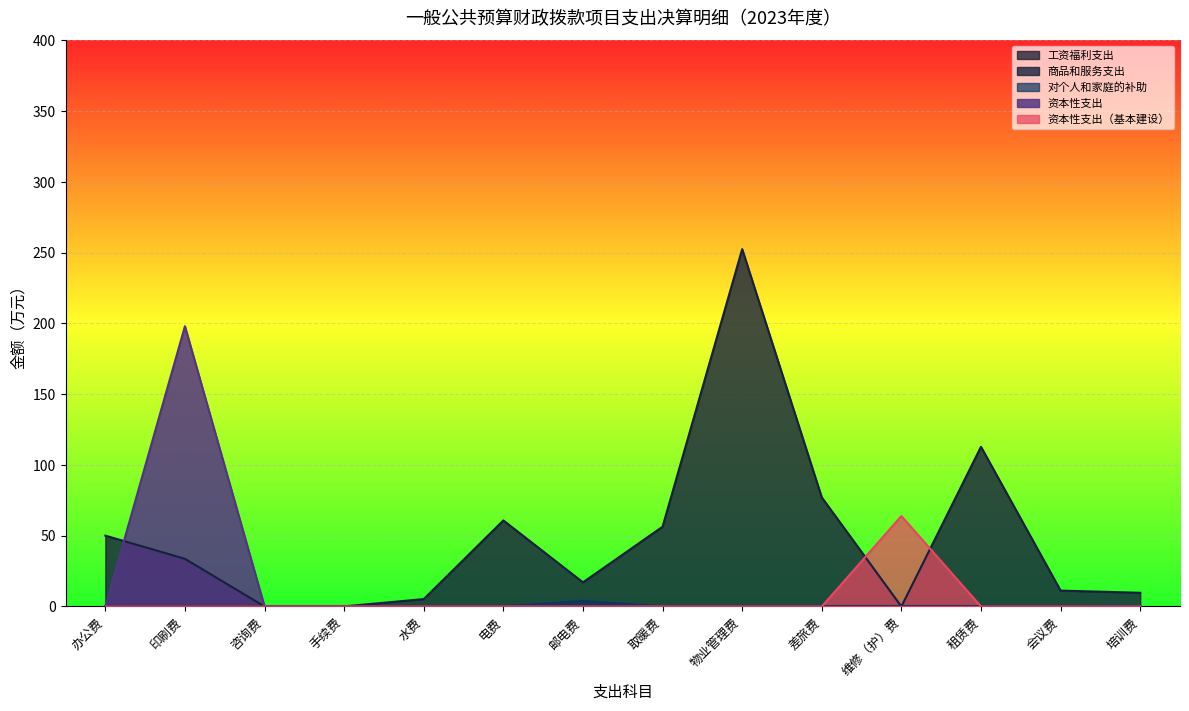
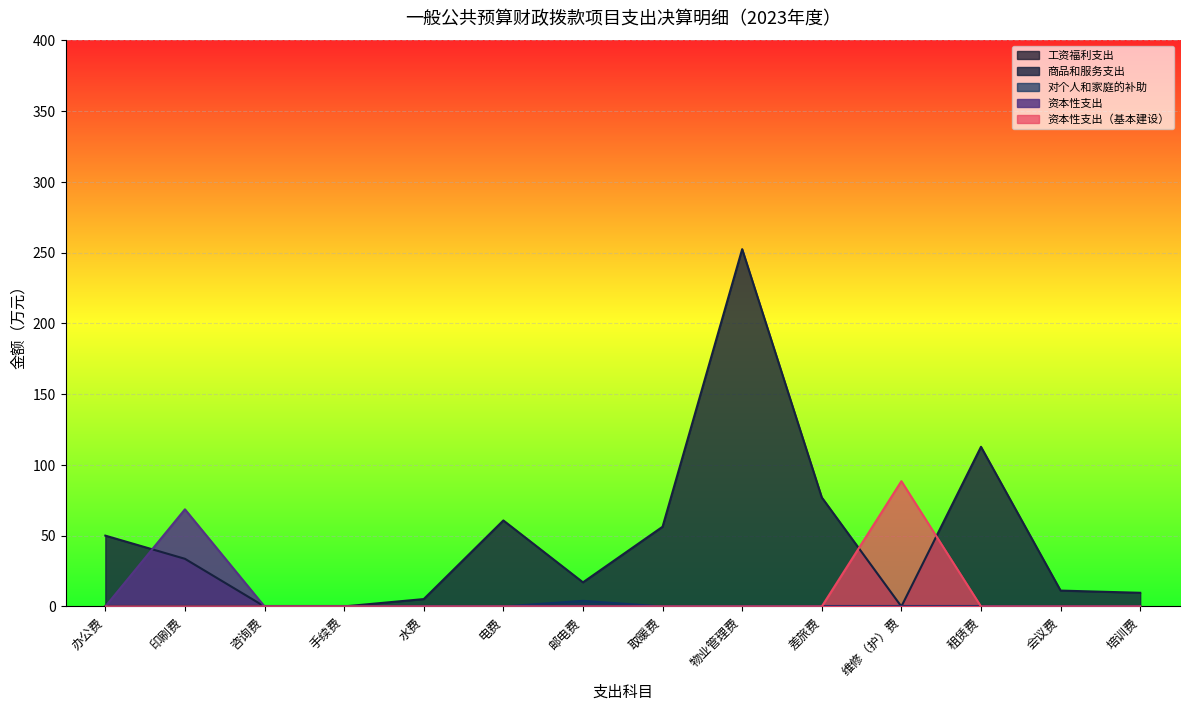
  {
    "资本性支出": {
-     "印刷费": 198
+     "印刷费": 69
    },
    "资本性支出（基本建设）": {
-     "维修（护）费": 64
+     "维修（护）费": 89
    }
  }
